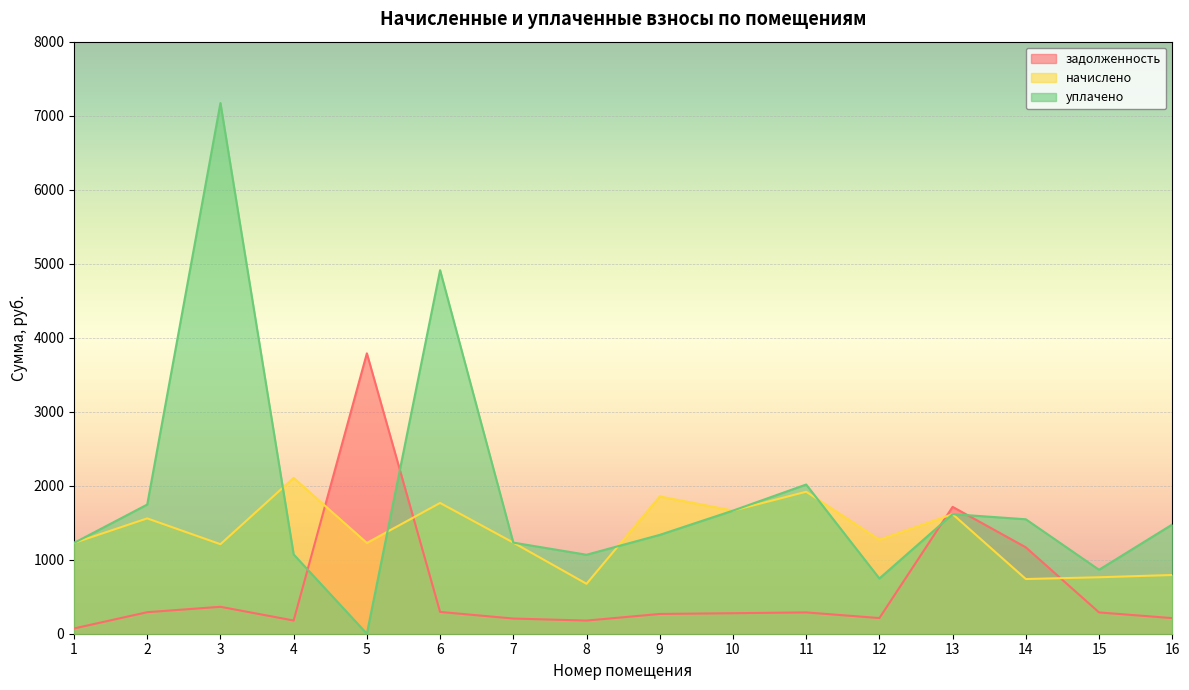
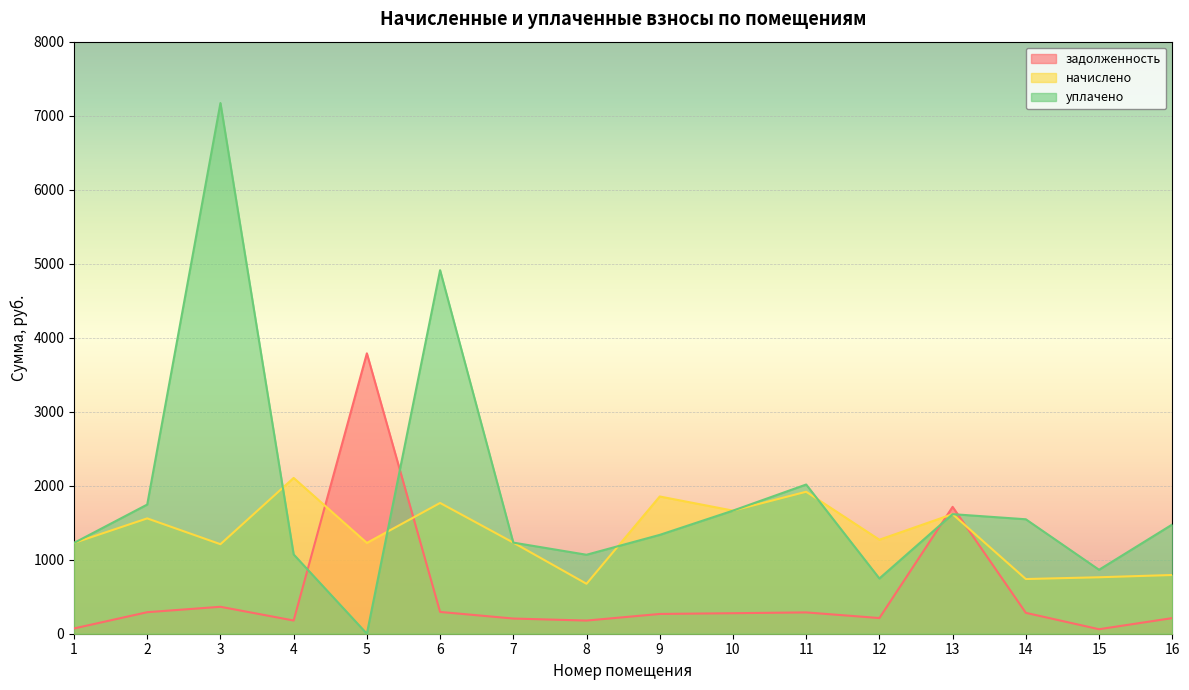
  {
    "задолженность": {
      "1": 100,
      "2": 300,
      "3": 400,
      "4": 200,
      "5": 3800,
      "6": 300,
      "7": 200,
      "8": 200,
      "9": 300,
      "10": 300,
      "11": 300,
      "12": 200,
      "13": 1700,
-     "14": 1200,
-     "15": 300,
+     "14": 300,
+     "15": 100,
      "16": 200
    },
    "начислено": {
      "2": 1600,
      "3": 1200,
      "4": 2100,
      "5": 1200,
      "6": 1800,
      "8": 700,
      "9": 1900,
      "11": 1900,
      "12": 1300,
      "14": 700,
      "15": 800,
      "16": 800
    },
    "уплачено": {
      "2": 1700,
      "3": 7200,
      "4": 1100,
      "5": 0,
      "6": 4900,
      "8": 1100,
      "9": 1300,
      "11": 2000,
      "12": 700,
      "14": 1500,
      "15": 900,
      "16": 1500
    }
  }
